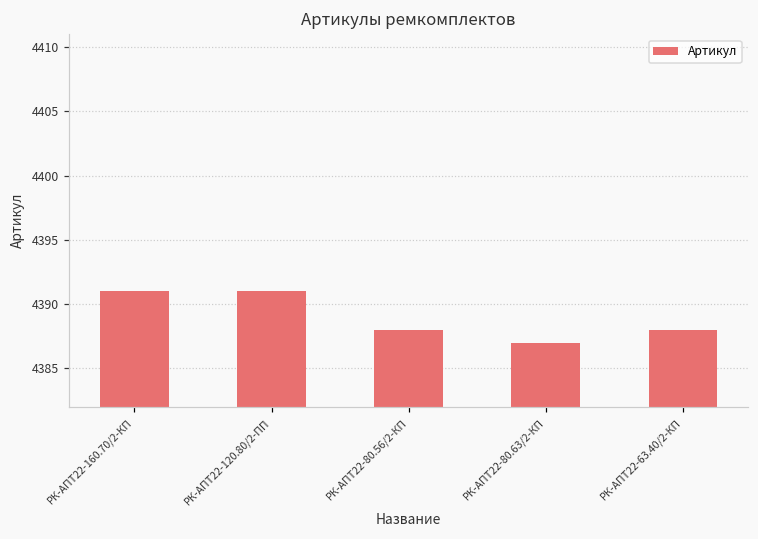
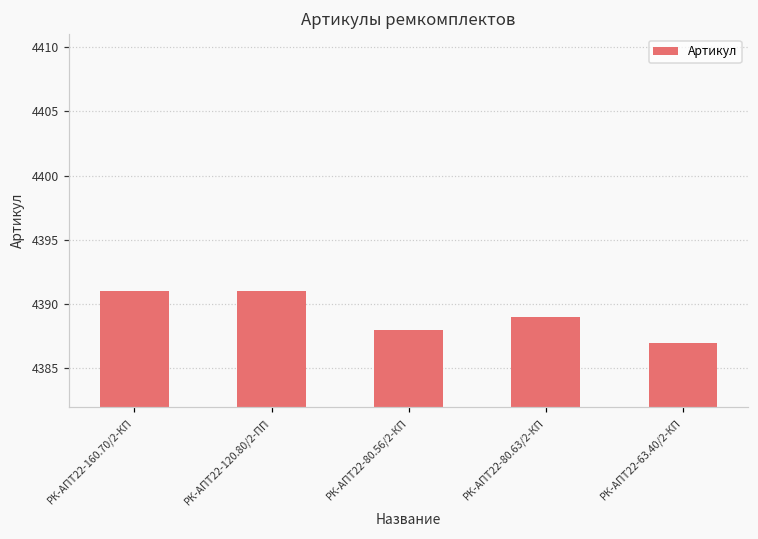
  {
    "РК-АПТ22-160.70/2-КП": 4391,
    "РК-АПТ22-120.80/2-ПП": 4391,
    "РК-АПТ22-80.56/2-КП": 4388,
-   "РК-АПТ22-80.63/2-КП": 4387,
-   "РК-АПТ22-63.40/2-КП": 4388
+   "РК-АПТ22-80.63/2-КП": 4389,
+   "РК-АПТ22-63.40/2-КП": 4387
  }
